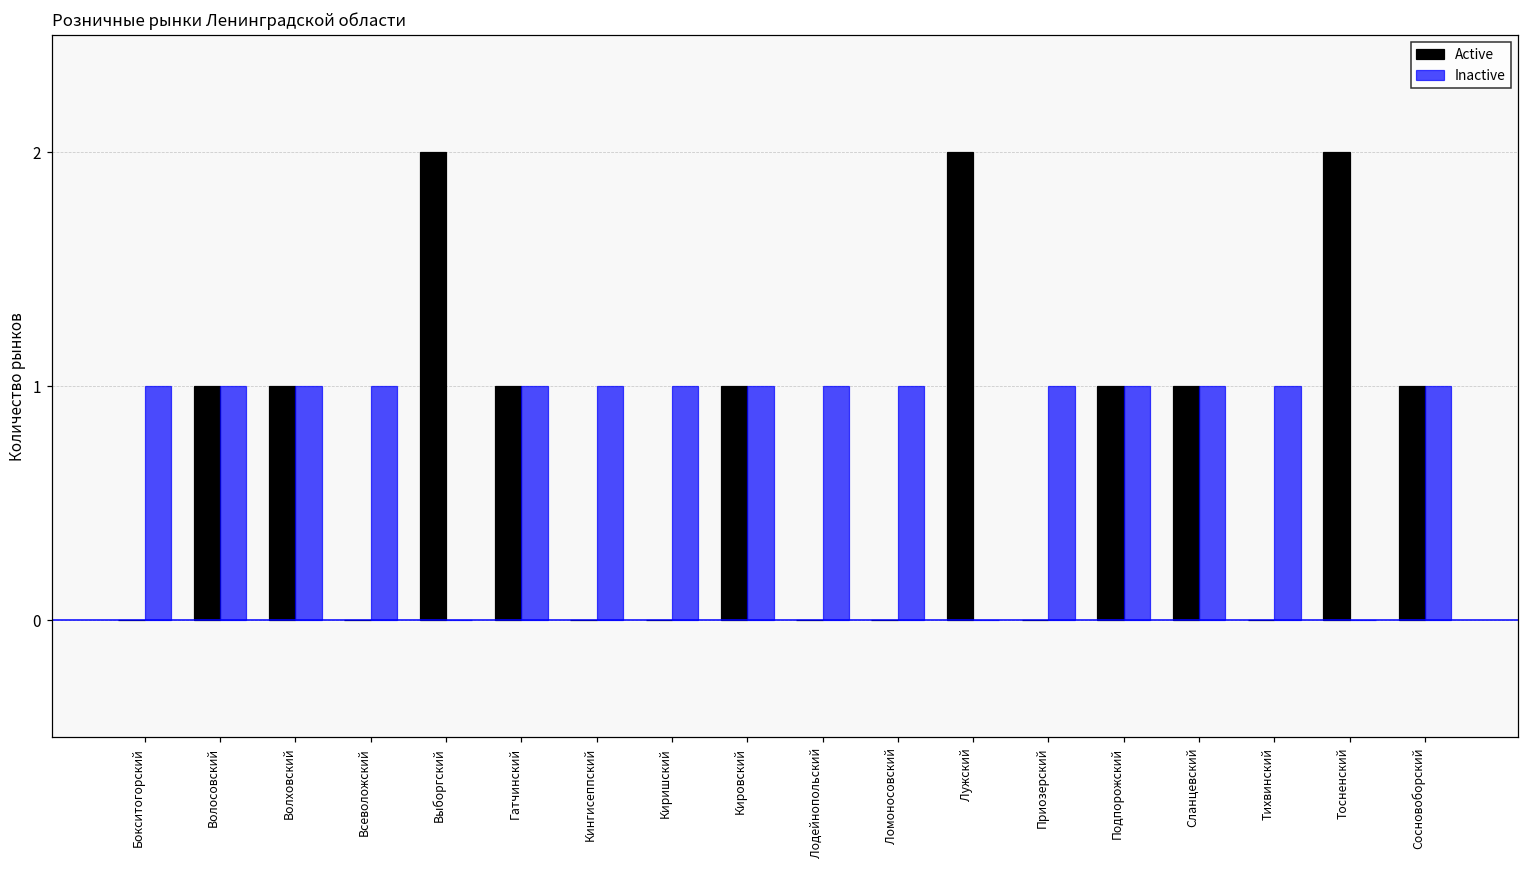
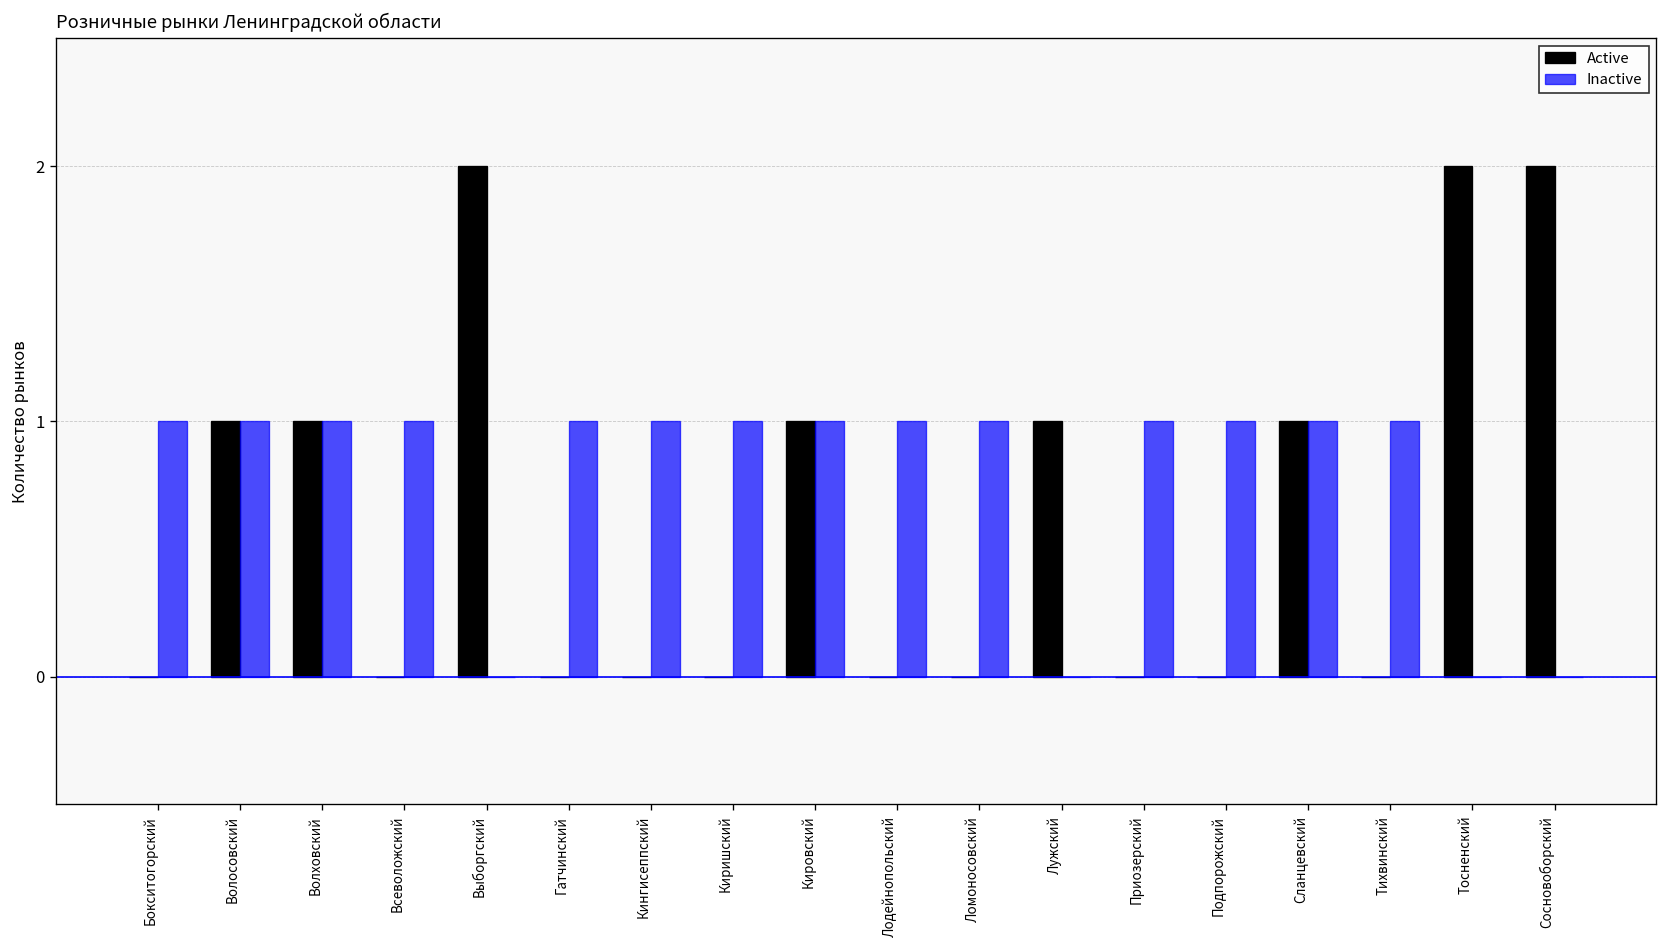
  {
    "Active": {
      "Бокситогорский": 0,
      "Волосовский": 1,
      "Волховский": 1,
      "Всеволожский": 0,
      "Выборгский": 2,
-     "Гатчинский": 1,
+     "Гатчинский": 0,
      "Кингисеппский": 0,
      "Киришский": 0,
      "Кировский": 1,
      "Лодейнопольский": 0,
      "Ломоносовский": 0,
-     "Лужский": 2,
+     "Лужский": 1,
      "Приозерский": 0,
-     "Подпорожский": 1,
+     "Подпорожский": 0,
      "Сланцевский": 1,
      "Тихвинский": 0,
      "Тосненский": 2,
-     "Сосновоборский": 1
+     "Сосновоборский": 2
    },
    "Inactive": {
      "Бокситогорский": 1,
      "Волосовский": 1,
      "Волховский": 1,
      "Всеволожский": 1,
      "Выборгский": 0,
      "Гатчинский": 1,
      "Кингисеппский": 1,
      "Киришский": 1,
      "Кировский": 1,
      "Лодейнопольский": 1,
      "Ломоносовский": 1,
      "Лужский": 0,
      "Приозерский": 1,
      "Подпорожский": 1,
      "Сланцевский": 1,
      "Тихвинский": 1,
      "Тосненский": 0,
-     "Сосновоборский": 1
+     "Сосновоборский": 0
    }
  }
